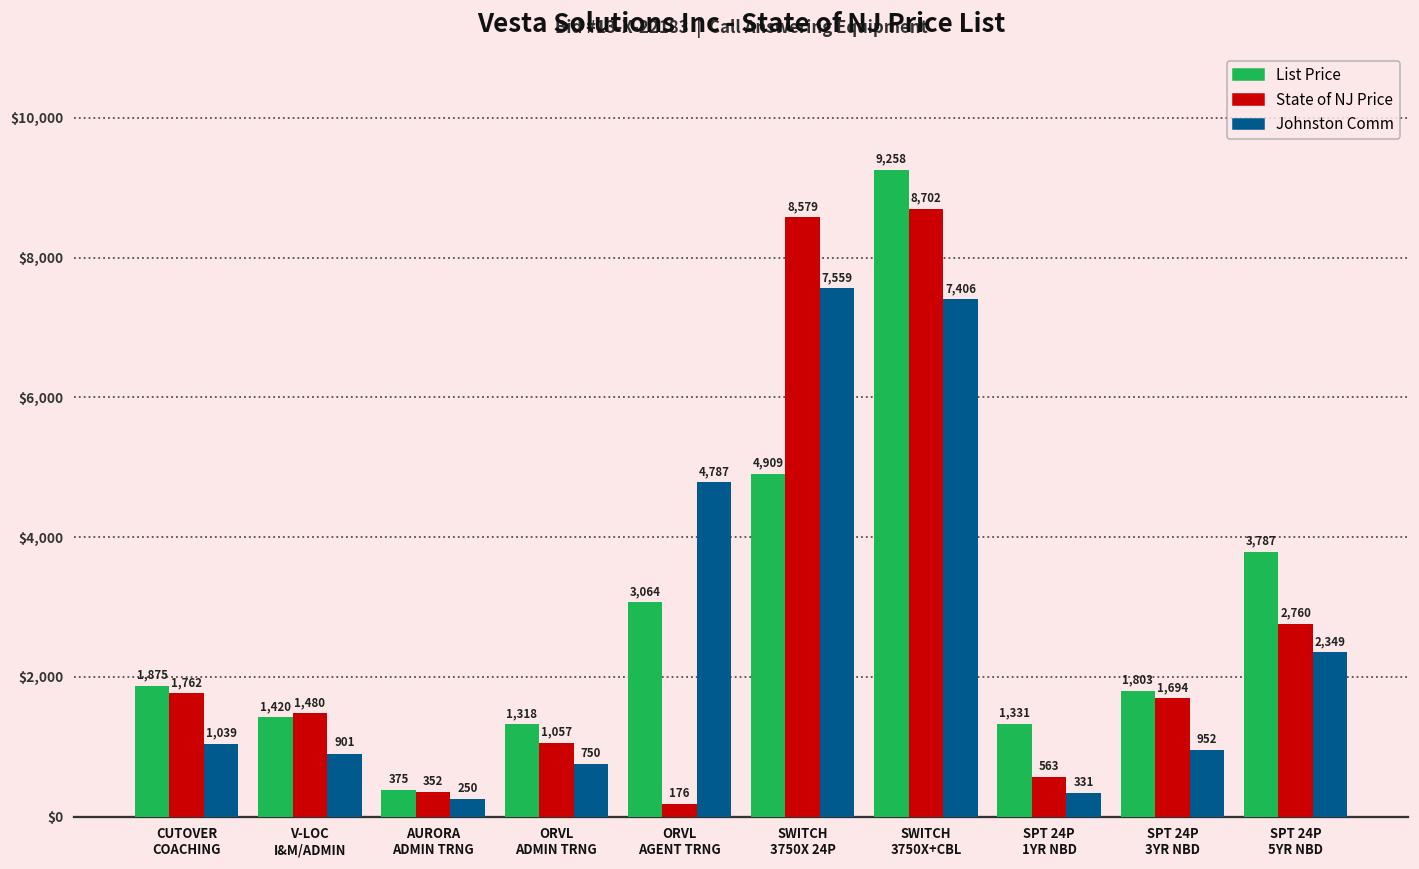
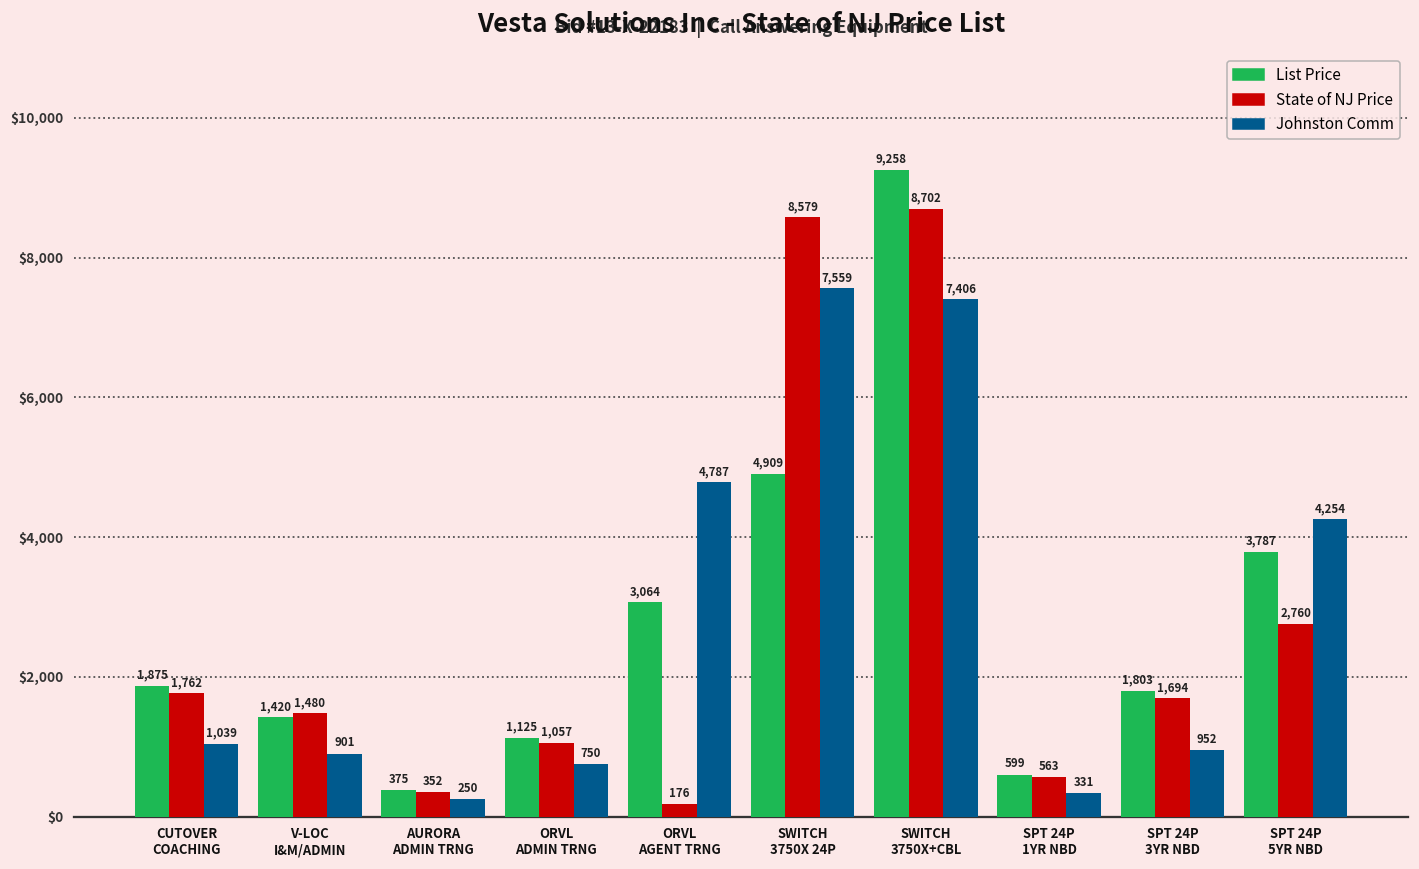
  {
    "List Price": {
      "CUTOVER COACHING": "1,875",
      "V-LOC I&M/ADMIN": "1,420",
      "AURORA ADMIN TRNG": "375",
-     "ORVL ADMIN TRNG": "1,318",
+     "ORVL ADMIN TRNG": "1,125",
      "ORVL AGENT TRNG": "3,064",
      "SWITCH 3750X 24P": "4,909",
      "SWITCH 3750X+CBL": "9,258",
-     "SPT 24P 1YR NBD": "1,331",
+     "SPT 24P 1YR NBD": "599",
      "SPT 24P 3YR NBD": "1,803",
      "SPT 24P 5YR NBD": "3,787"
    },
    "State of NJ Price": {
      "CUTOVER COACHING": "1,762",
      "V-LOC I&M/ADMIN": "1,480",
      "AURORA ADMIN TRNG": "352",
      "ORVL ADMIN TRNG": "1,057",
      "SWITCH 3750X 24P": "8,579",
      "SPT 24P 1YR NBD": "563"
    },
    "Johnston Comm": {
      "CUTOVER COACHING": "1,039",
      "V-LOC I&M/ADMIN": "901",
      "AURORA ADMIN TRNG": "250",
      "ORVL ADMIN TRNG": "750",
      "ORVL AGENT TRNG": "4,787",
      "SWITCH 3750X 24P": "7,559",
      "SWITCH 3750X+CBL": "7,406",
      "SPT 24P 1YR NBD": "331",
      "SPT 24P 3YR NBD": "952",
-     "SPT 24P 5YR NBD": "2,349"
+     "SPT 24P 5YR NBD": "4,254"
    }
  }
